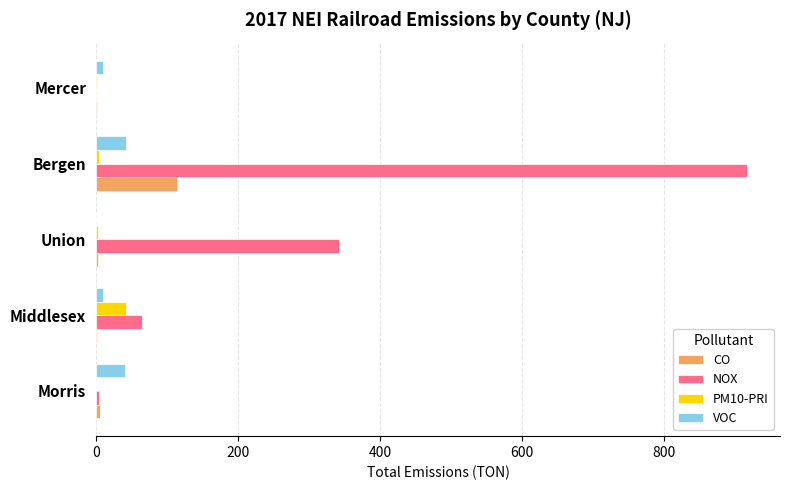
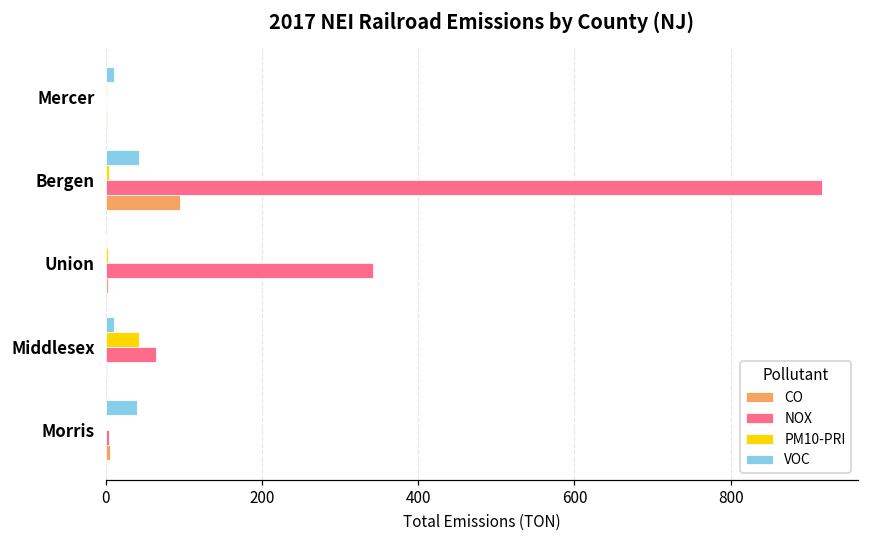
  {
    "CO": {
-     "Bergen": 110,
+     "Bergen": 100,
      "Morris": 10
    },
    "NOX": {
      "Mercer": 0,
      "Bergen": 920,
      "Union": 340,
      "Middlesex": 60,
      "Morris": 0
    },
    "PM10-PRI": {
      "Bergen": 0,
      "Middlesex": 40
    },
    "VOC": {
      "Mercer": 10,
      "Bergen": 40,
      "Middlesex": 10,
      "Morris": 40
    }
  }
